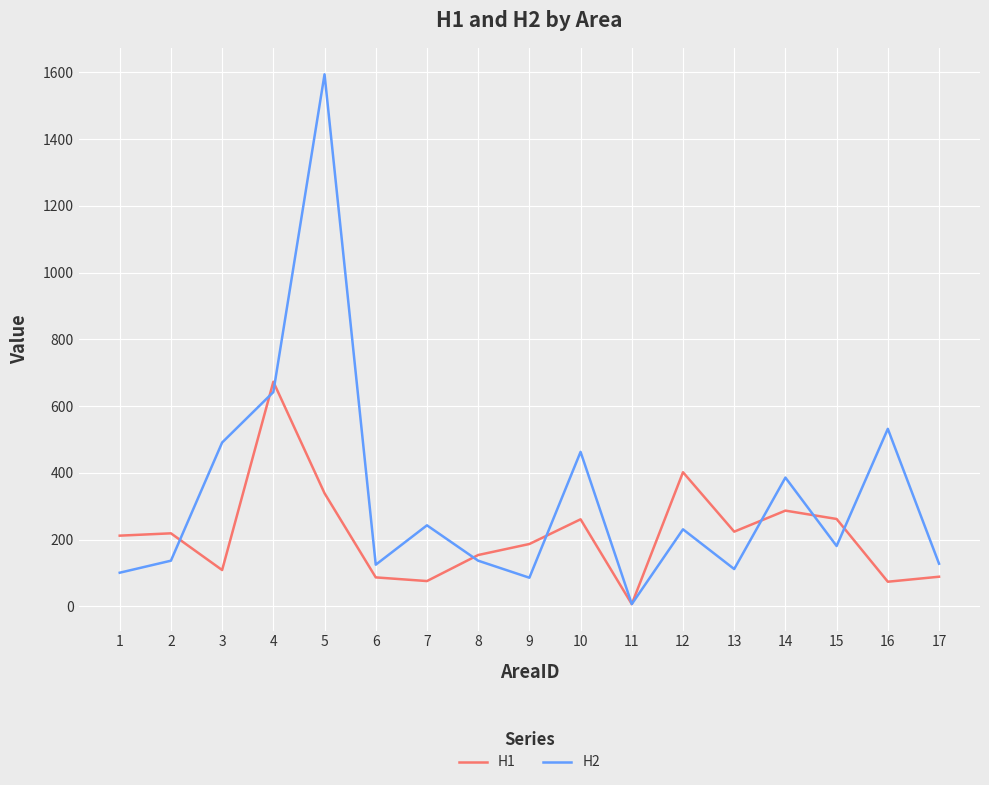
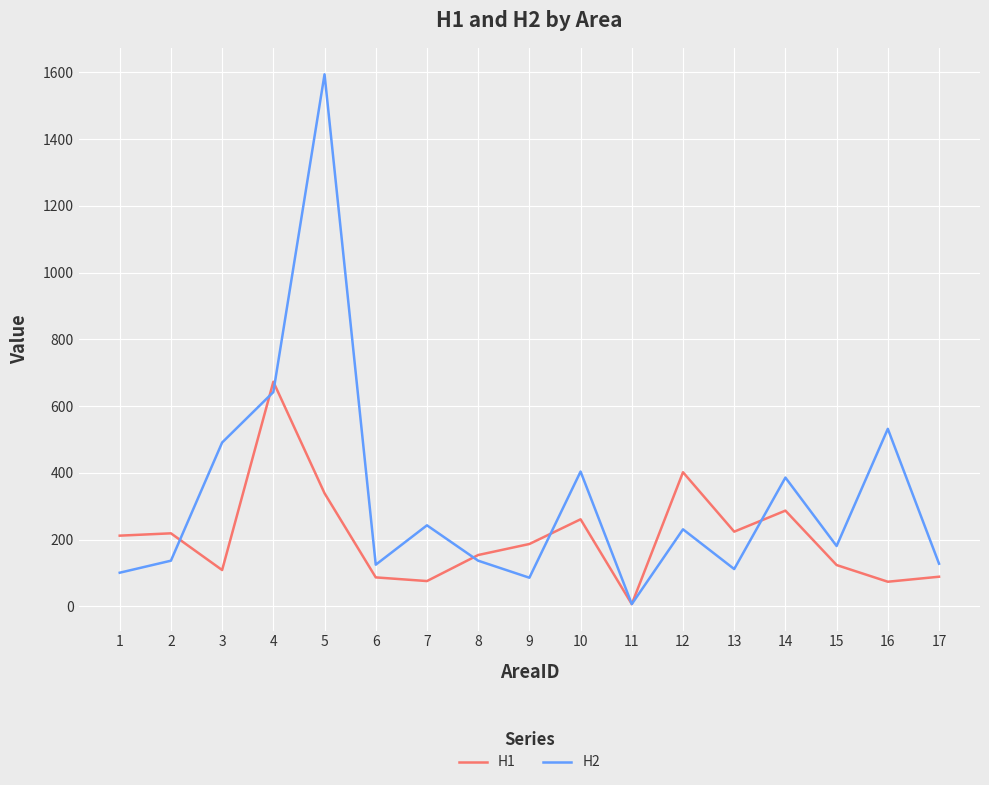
  {
    "H1": {
      "1": 210,
      "2": 220,
      "3": 110,
      "4": 670,
      "5": 340,
      "6": 90,
      "7": 80,
      "8": 150,
      "9": 190,
      "10": 260,
      "12": 400,
      "13": 220,
      "14": 290,
-     "15": 260,
+     "15": 120,
      "16": 70,
      "17": 90
    },
    "H2": {
      "1": 100,
      "2": 140,
      "3": 490,
      "4": 640,
      "5": 1590,
      "6": 130,
      "7": 240,
      "8": 140,
      "9": 90,
-     "10": 460,
+     "10": 400,
      "12": 230,
      "13": 110,
      "14": 390,
      "15": 180,
      "16": 530,
      "17": 130
    }
  }
